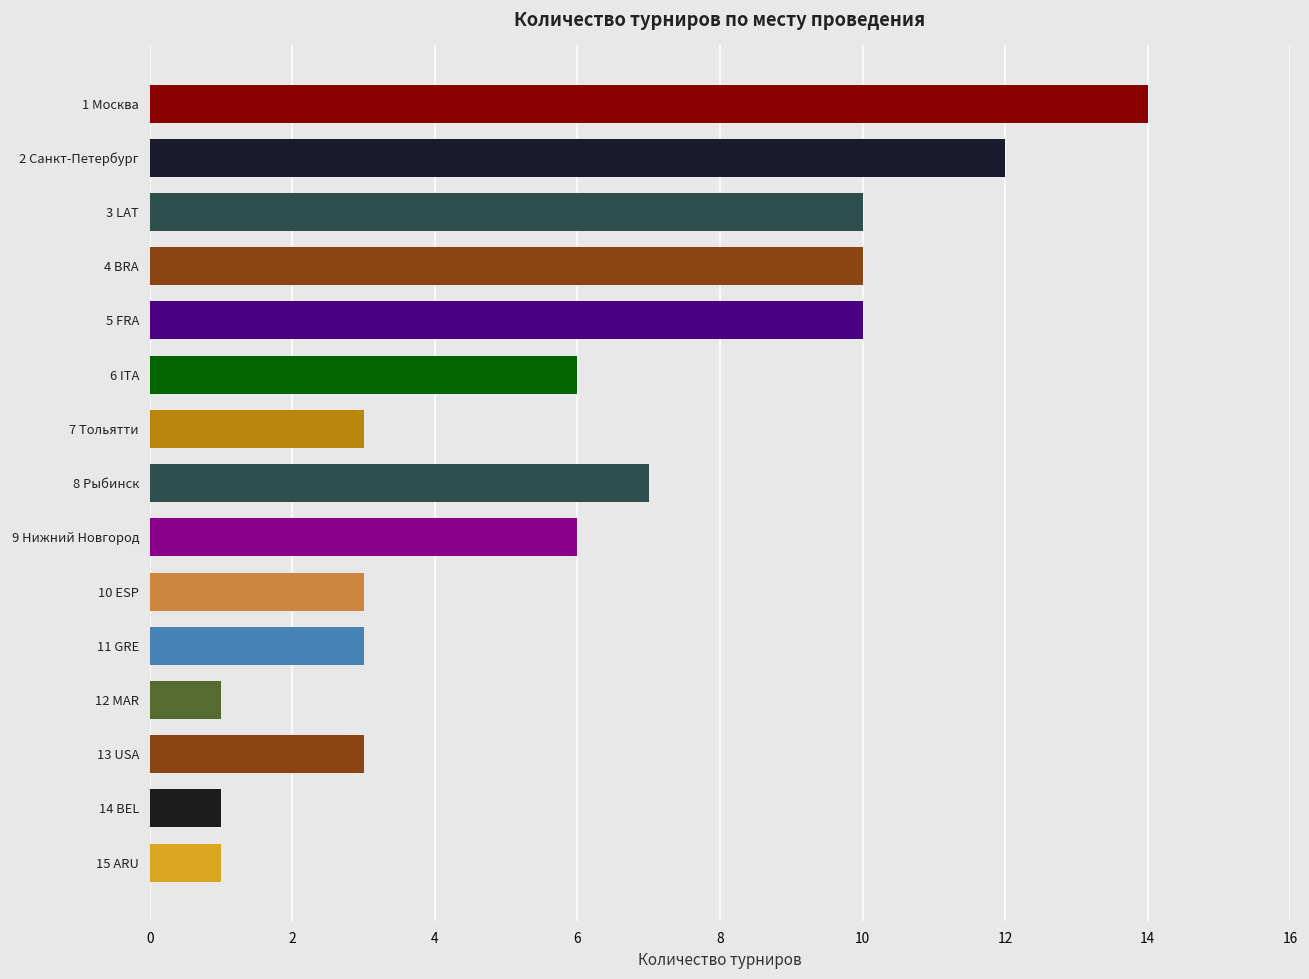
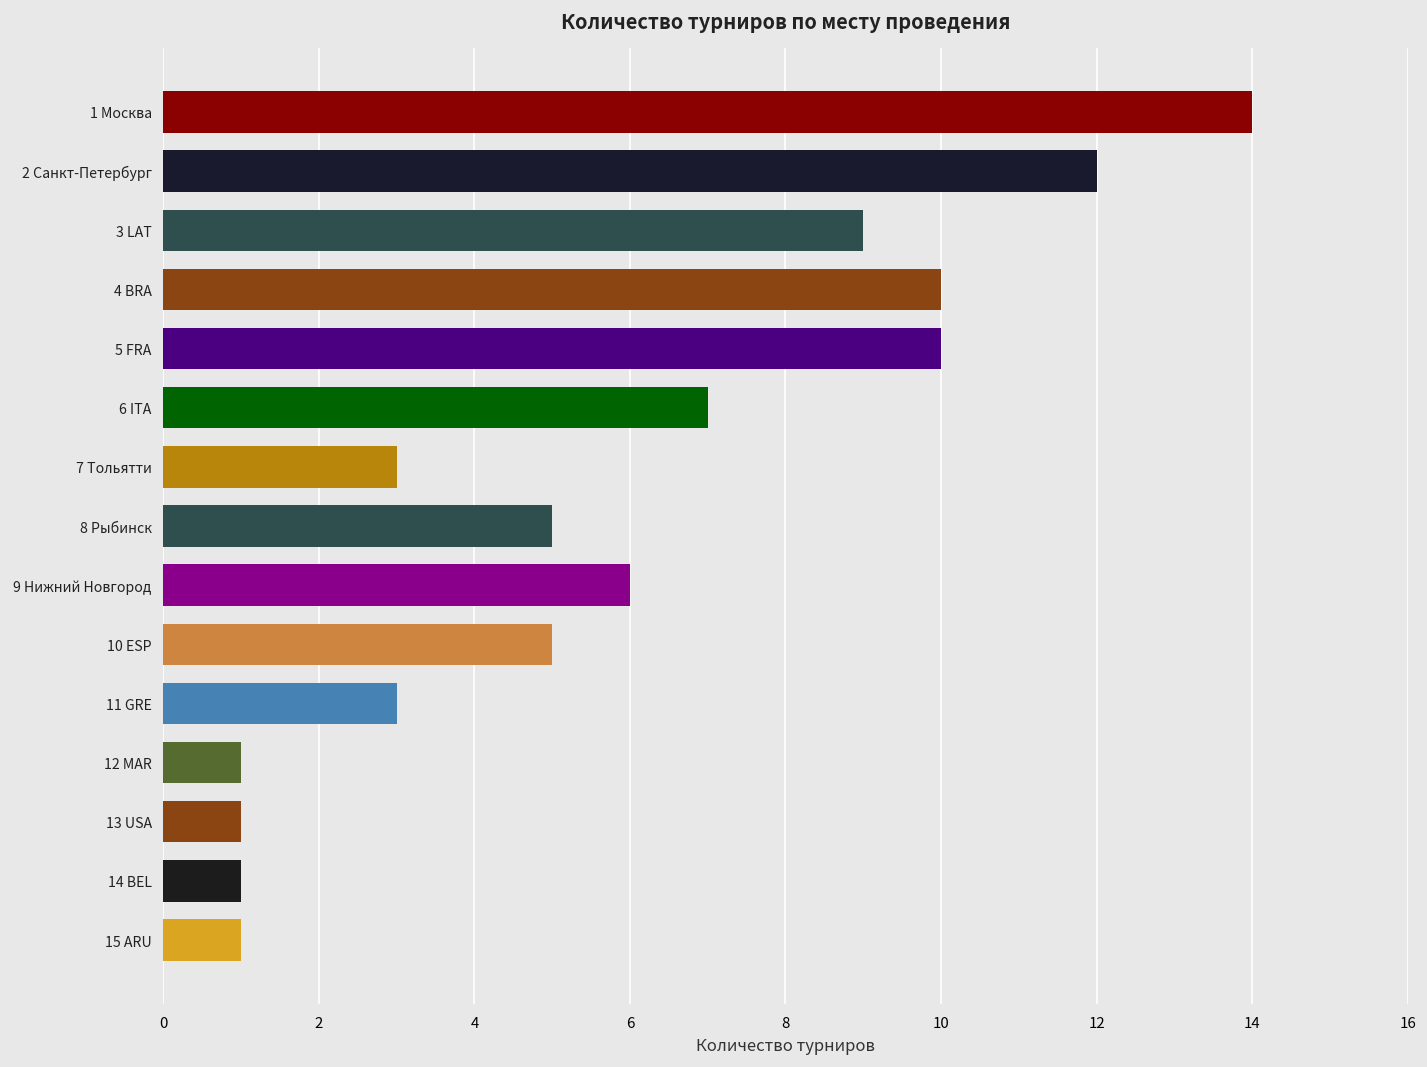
  {
    "1 Москва": 14,
    "2 Санкт-Петербург": 12,
-   "3 LAT": 10,
+   "3 LAT": 9,
    "4 BRA": 10,
    "5 FRA": 10,
-   "6 ITA": 6,
+   "6 ITA": 7,
    "7 Тольятти": 3,
-   "8 Рыбинск": 7,
+   "8 Рыбинск": 5,
    "9 Нижний Новгород": 6,
-   "10 ESP": 3,
+   "10 ESP": 5,
    "11 GRE": 3,
    "12 MAR": 1,
-   "13 USA": 3,
+   "13 USA": 1,
    "14 BEL": 1,
    "15 ARU": 1
  }
